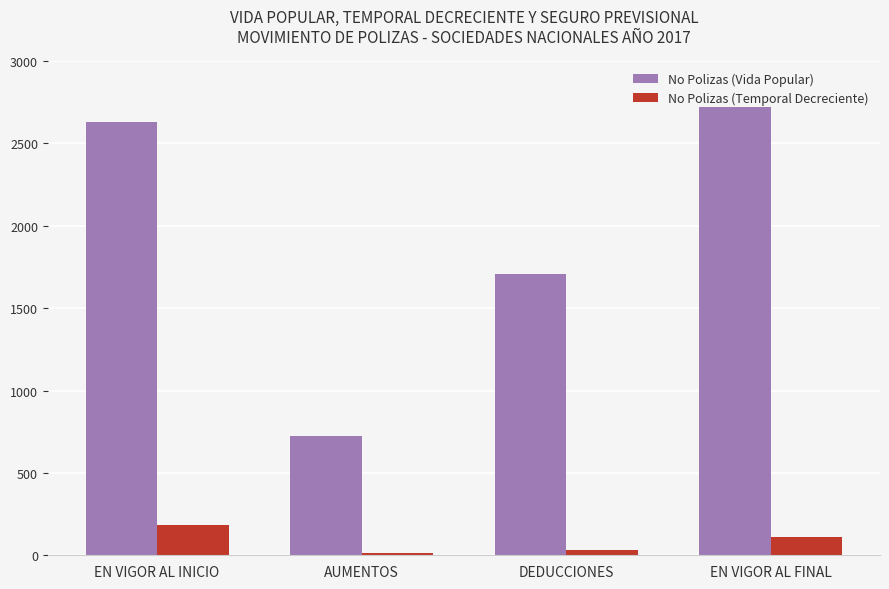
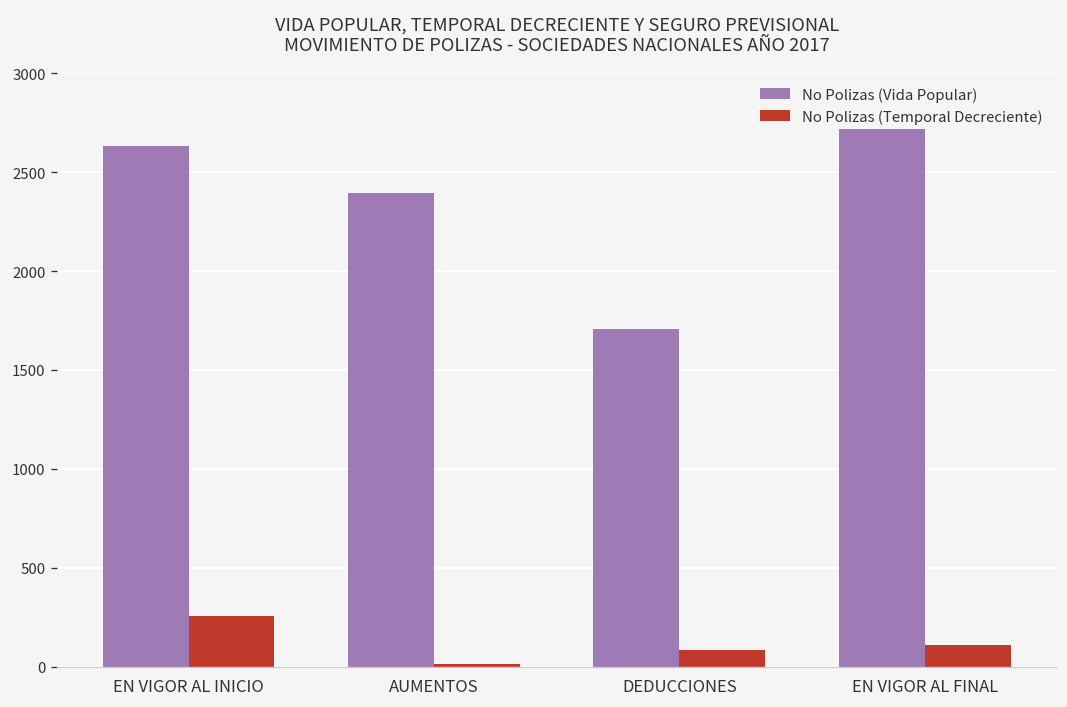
  {
    "No Polizas (Vida Popular)": {
      "EN VIGOR AL INICIO": 2630,
-     "AUMENTOS": 720,
+     "AUMENTOS": 2400,
      "DEDUCCIONES": 1710,
      "EN VIGOR AL FINAL": 2720
    },
    "No Polizas (Temporal Decreciente)": {
-     "EN VIGOR AL INICIO": 180,
-     "DEDUCCIONES": 30,
+     "EN VIGOR AL INICIO": 260,
+     "DEDUCCIONES": 90,
      "EN VIGOR AL FINAL": 110
    }
  }
